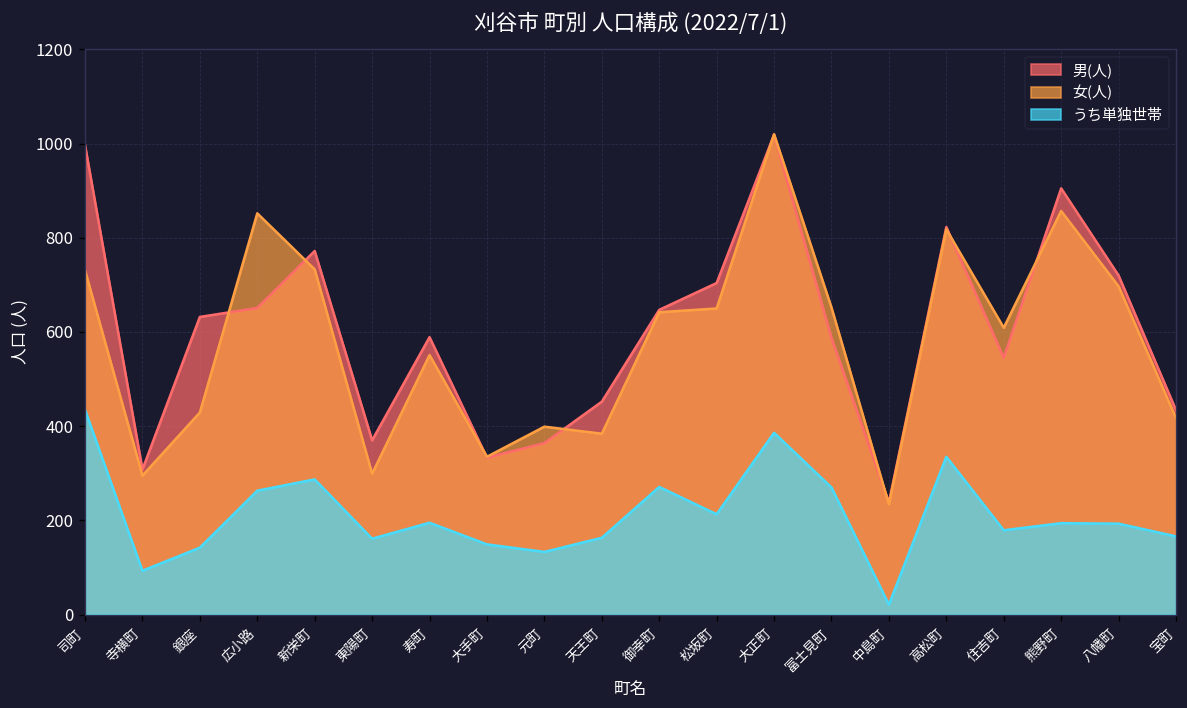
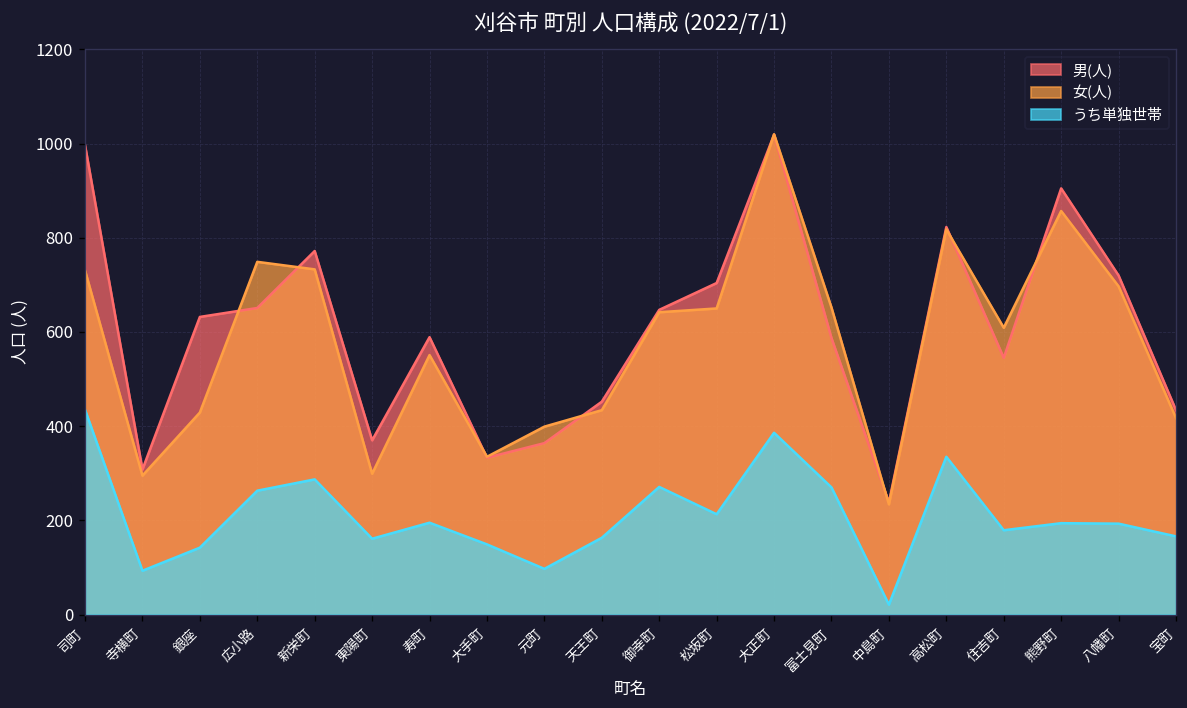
  {
    "男(人)": {
      "司町": 1000,
      "寺横町": 310,
      "銀座": 630,
      "広小路": 650,
      "新栄町": 770,
      "東陽町": 370,
      "寿町": 590,
      "元町": 360,
      "天王町": 450,
      "松坂町": 700,
      "富士見町": 590,
      "住吉町": 550,
      "熊野町": 910,
      "八幡町": 720,
      "宝町": 430
    },
    "女(人)": {
      "司町": 730,
      "寺横町": 300,
      "銀座": 430,
-     "広小路": 850,
+     "広小路": 750,
      "新栄町": 730,
      "東陽町": 300,
      "寿町": 550,
      "元町": 400,
-     "天王町": 380,
+     "天王町": 430,
      "松坂町": 650,
      "富士見町": 650,
      "住吉町": 610,
      "熊野町": 860,
      "八幡町": 700,
      "宝町": 420
    },
    "うち単独世帯": {
      "司町": 440,
      "寺横町": 90,
      "銀座": 140,
      "広小路": 260,
      "新栄町": 290,
      "東陽町": 160,
      "寿町": 200,
      "大手町": 150,
-     "元町": 130,
+     "元町": 100,
      "天王町": 160,
      "御幸町": 270,
      "松坂町": 210,
      "大正町": 390,
      "富士見町": 270,
      "中島町": 20,
      "高松町": 340,
      "住吉町": 180,
      "熊野町": 190,
      "八幡町": 190,
      "宝町": 170
    }
  }
